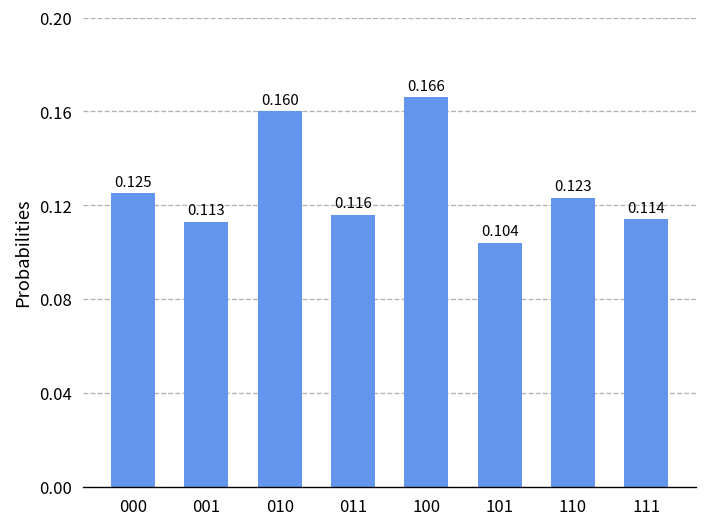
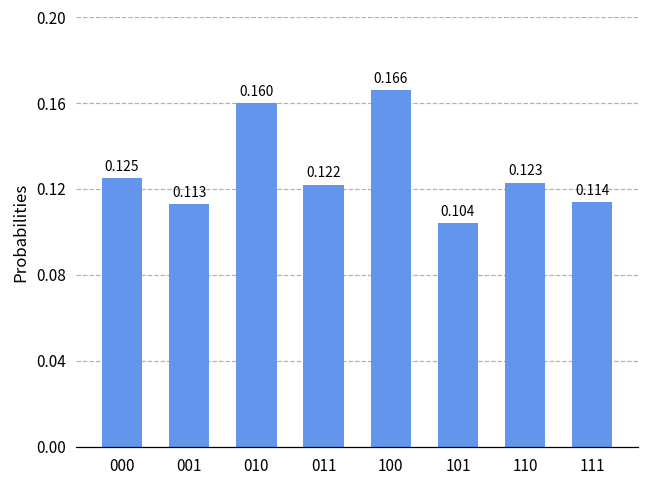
  {
    "000": 0.125,
    "001": 0.113,
    "010": 0.160,
-   "011": 0.116,
+   "011": 0.122,
    "100": 0.166,
    "101": 0.104,
    "110": 0.123,
    "111": 0.114
  }
